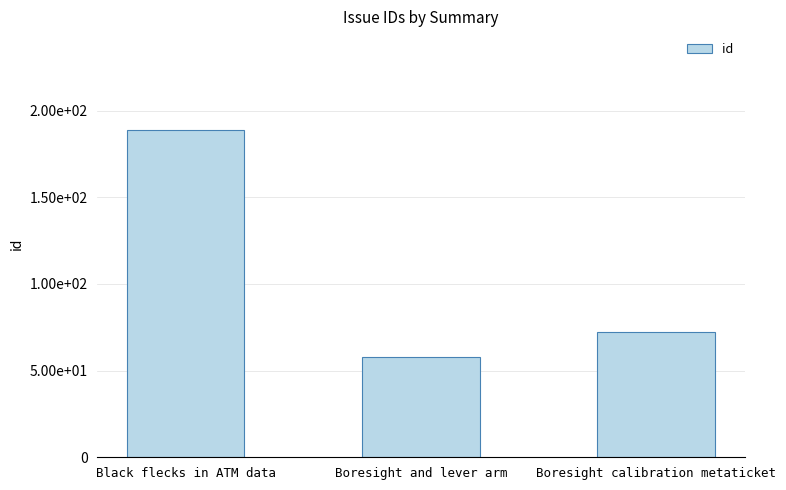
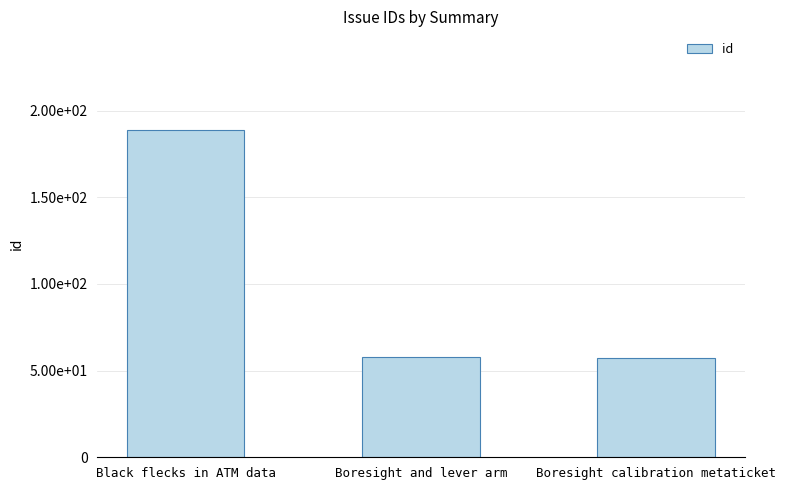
  {
    "Black flecks in ATM data": 189,
    "Boresight and lever arm": 58,
-   "Boresight calibration metaticket": 72
+   "Boresight calibration metaticket": 57
  }
